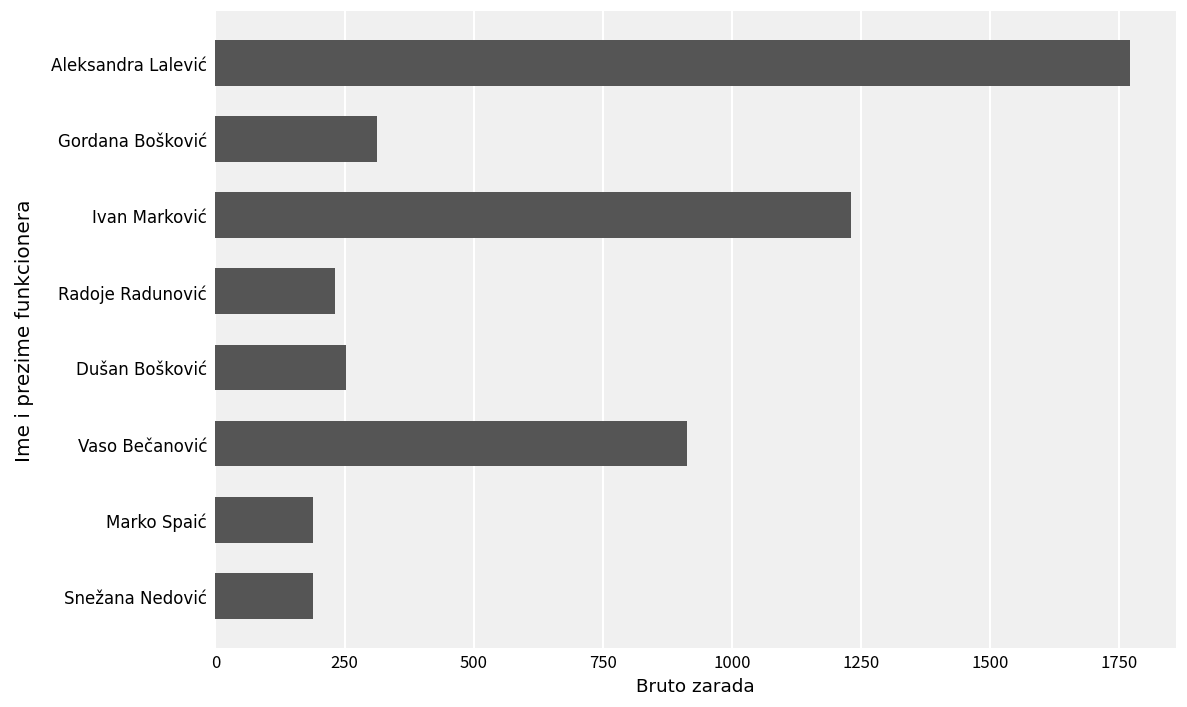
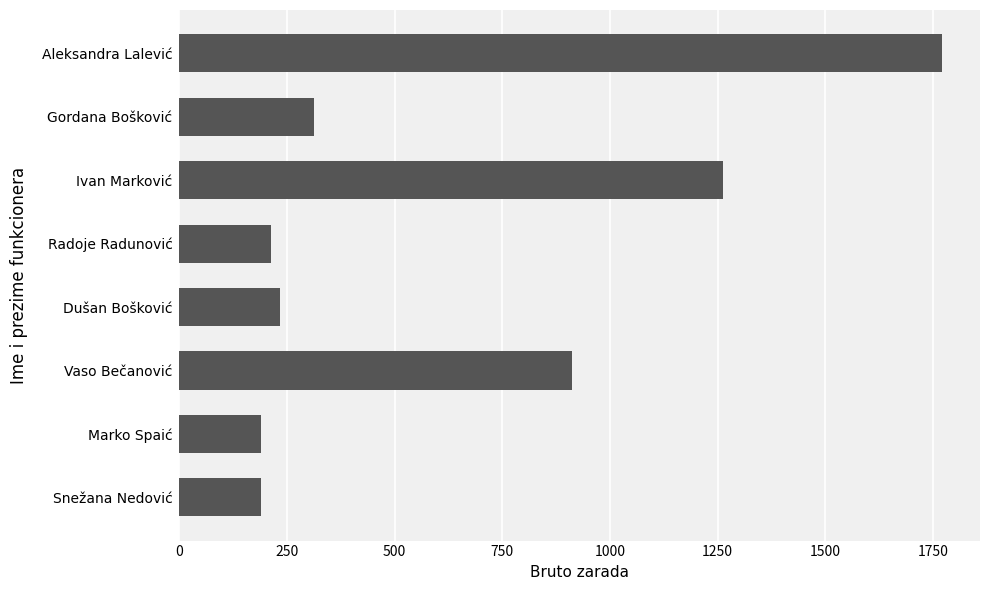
  {
    "Aleksandra Lalević": 1770,
    "Gordana Bošković": 310,
-   "Ivan Marković": 1230,
-   "Radoje Radunović": 230,
-   "Dušan Bošković": 250,
+   "Ivan Marković": 1260,
+   "Radoje Radunović": 210,
+   "Dušan Bošković": 230,
    "Vaso Bečanović": 910,
    "Marko Spaić": 190,
    "Snežana Nedović": 190
  }
